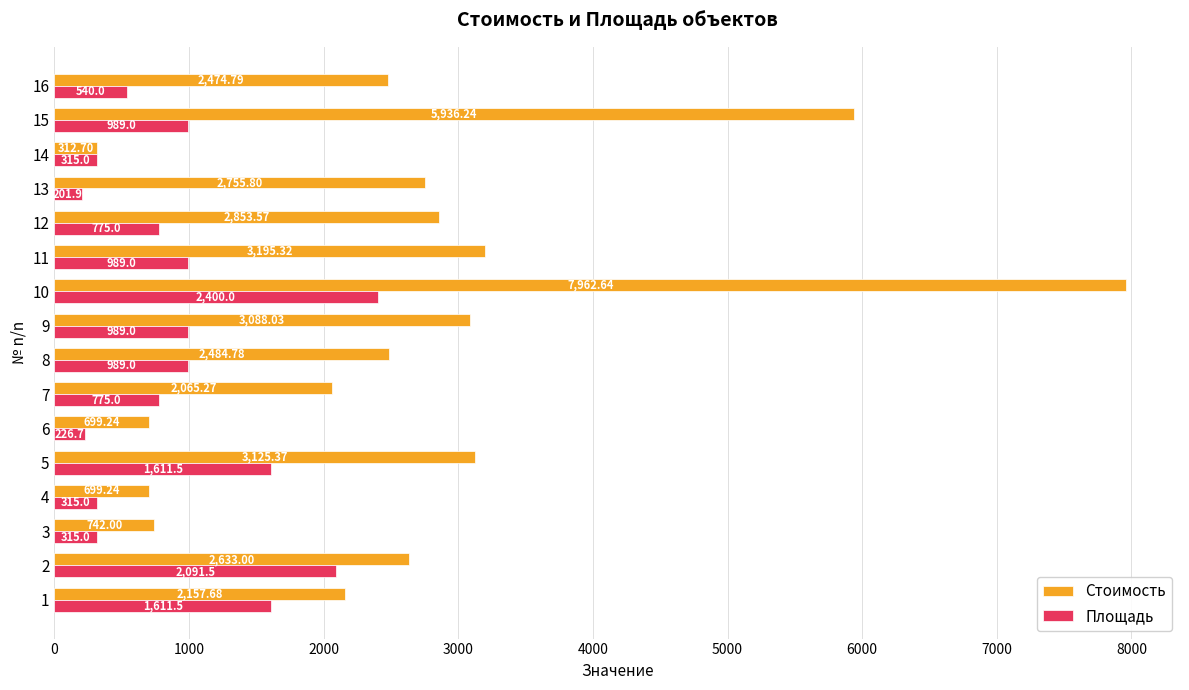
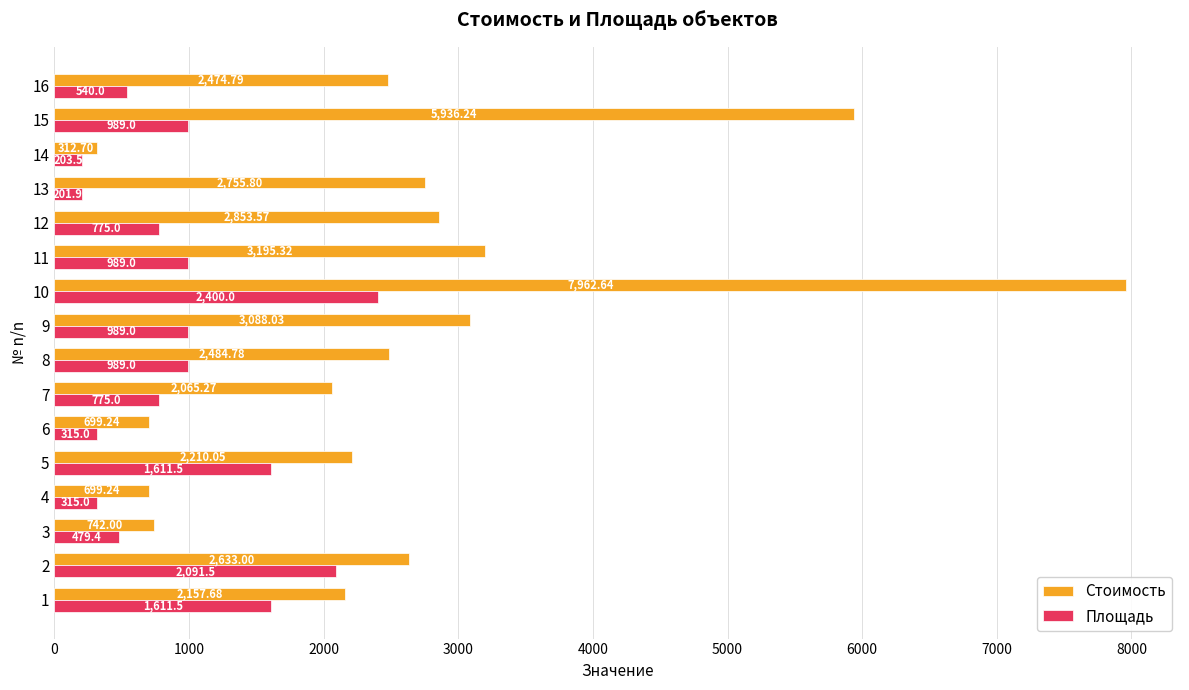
  {
    "Стоимость": {
      "16": "2,474.79",
      "15": "5,936.24",
      "14": "312.70",
      "13": "2,755.80",
      "12": "2,853.57",
      "11": "3,195.32",
      "10": "7,962.64",
      "9": "3,088.03",
      "8": "2,484.78",
      "7": "2,065.27",
      "6": "699.24",
-     "5": "3,125.37",
+     "5": "2,210.05",
      "4": "699.24",
      "3": "742.00",
      "2": "2,633.00",
      "1": "2,157.68"
    },
    "Площадь": {
      "16": "540.0",
      "15": "989.0",
-     "14": "315.0",
+     "14": "203.5",
      "13": "201.9",
      "12": "775.0",
      "11": "989.0",
      "10": "2,400.0",
      "9": "989.0",
      "8": "989.0",
      "7": "775.0",
-     "6": "226.7",
+     "6": "315.0",
      "5": "1,611.5",
      "4": "315.0",
-     "3": "315.0",
+     "3": "479.4",
      "2": "2,091.5",
      "1": "1,611.5"
    }
  }
